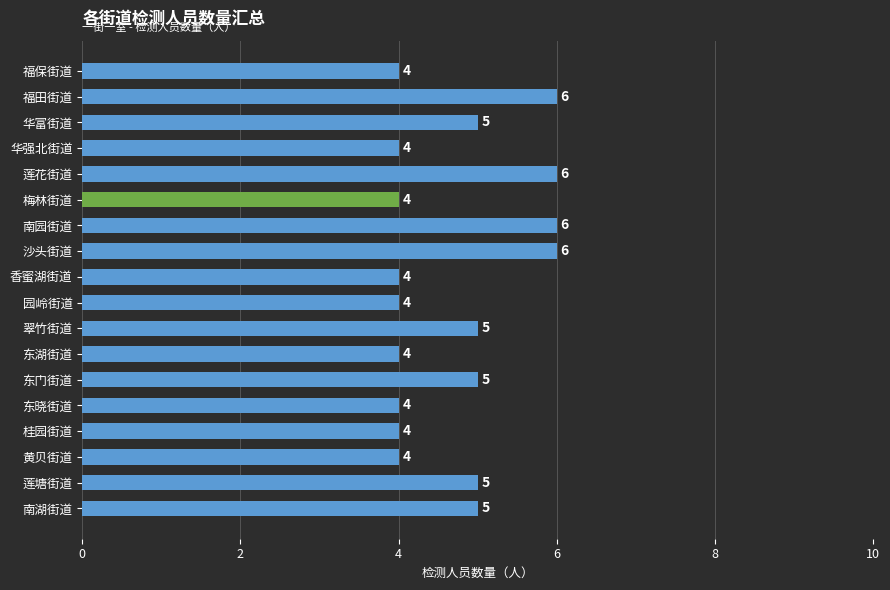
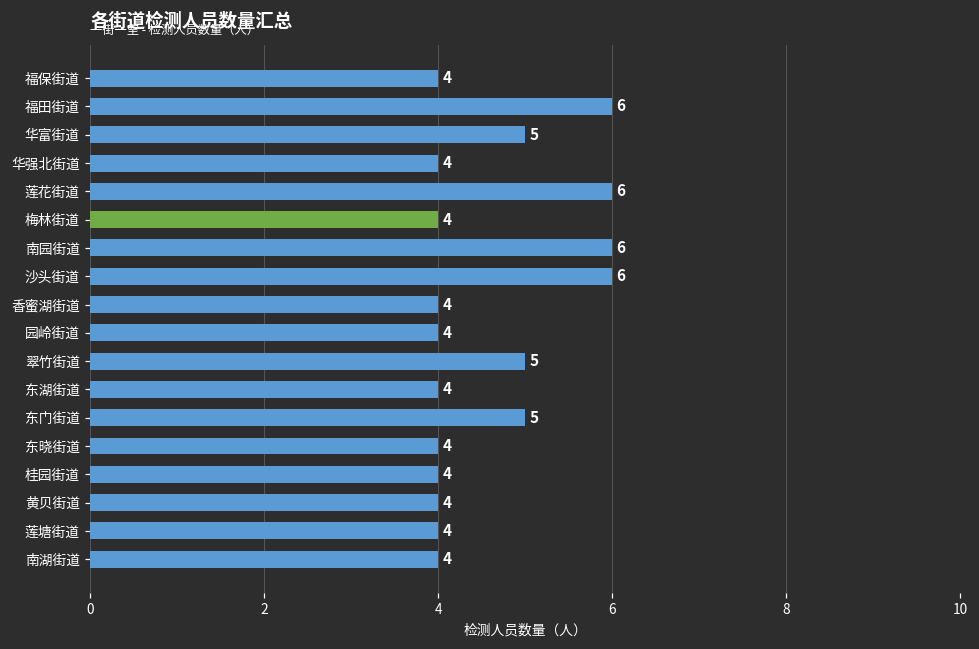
  {
    "福保街道": 4,
    "福田街道": 6,
    "华富街道": 5,
    "华强北街道": 4,
    "莲花街道": 6,
    "梅林街道": 4,
    "南园街道": 6,
    "沙头街道": 6,
    "香蜜湖街道": 4,
    "园岭街道": 4,
    "翠竹街道": 5,
    "东湖街道": 4,
    "东门街道": 5,
    "东晓街道": 4,
    "桂园街道": 4,
    "黄贝街道": 4,
-   "莲塘街道": 5,
-   "南湖街道": 5
+   "莲塘街道": 4,
+   "南湖街道": 4
  }
